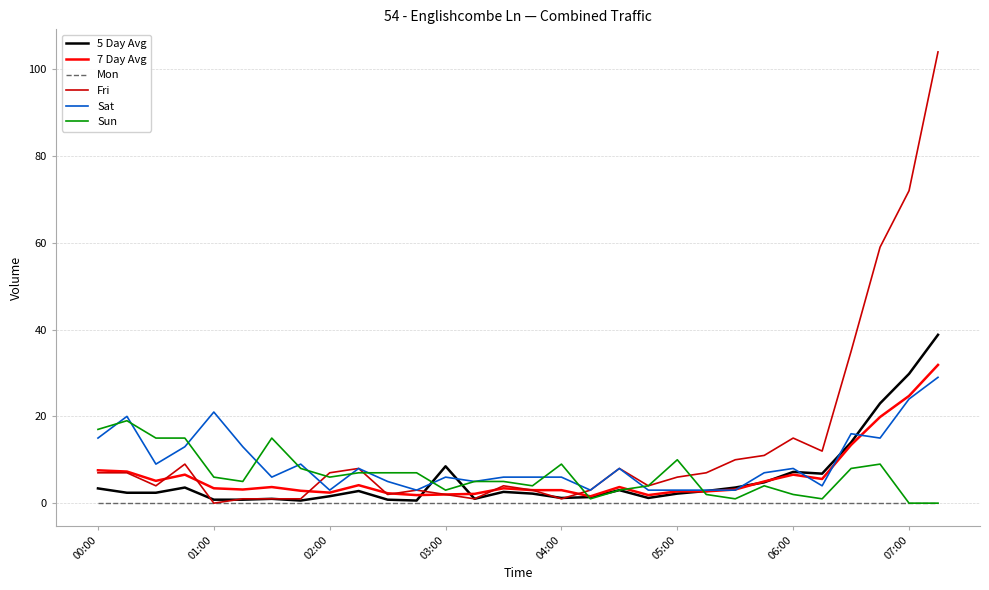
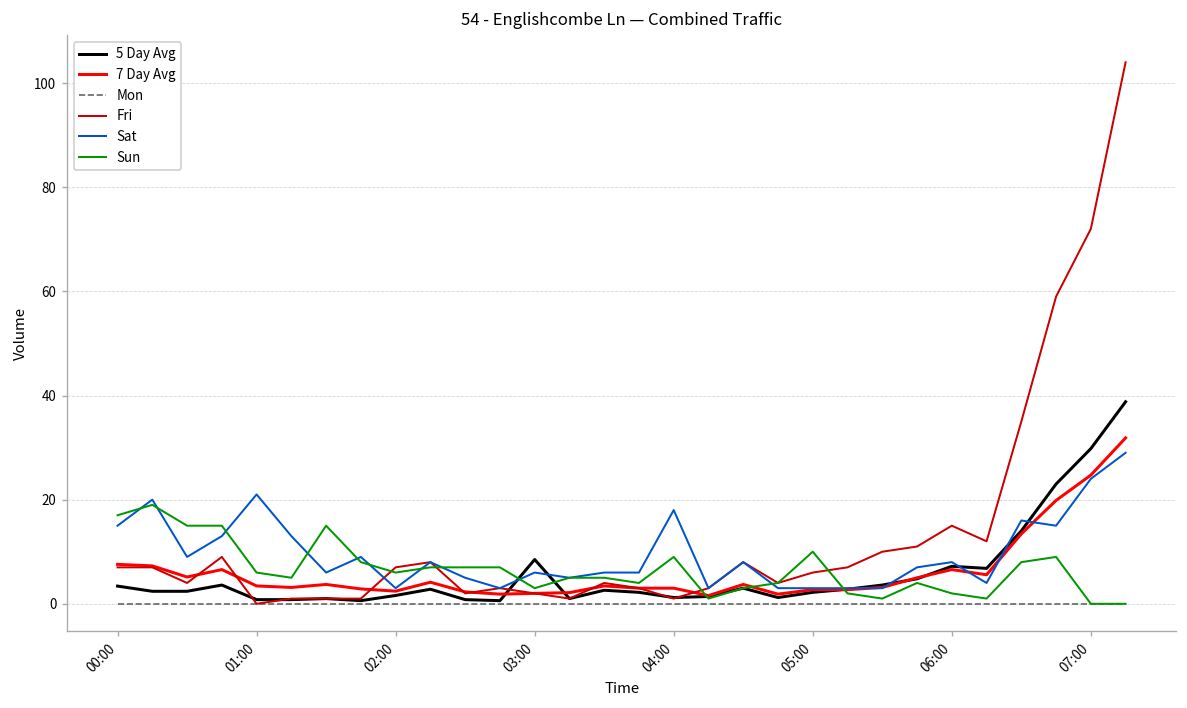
  {
    "5 Day Avg": {
      "00:00": 3,
      "01:00": 1,
      "02:00": 2,
      "03:00": 9,
      "06:00": 7,
      "07:00": 30
    },
    "Mon": {
      "00:00": 0,
      "02:00": 0,
      "03:00": 0,
      "04:00": 0,
      "05:00": 0,
      "06:00": 0
    },
    "Sat": {
      "00:00": 15,
      "01:00": 21,
      "03:00": 6,
-     "04:00": 6,
+     "04:00": 18,
      "06:00": 8,
      "07:00": 24
    },
    "Sun": {
      "00:00": 17,
      "01:00": 6,
      "02:00": 6,
      "03:00": 3,
      "04:00": 9,
      "05:00": 10,
      "06:00": 2
    }
  }
